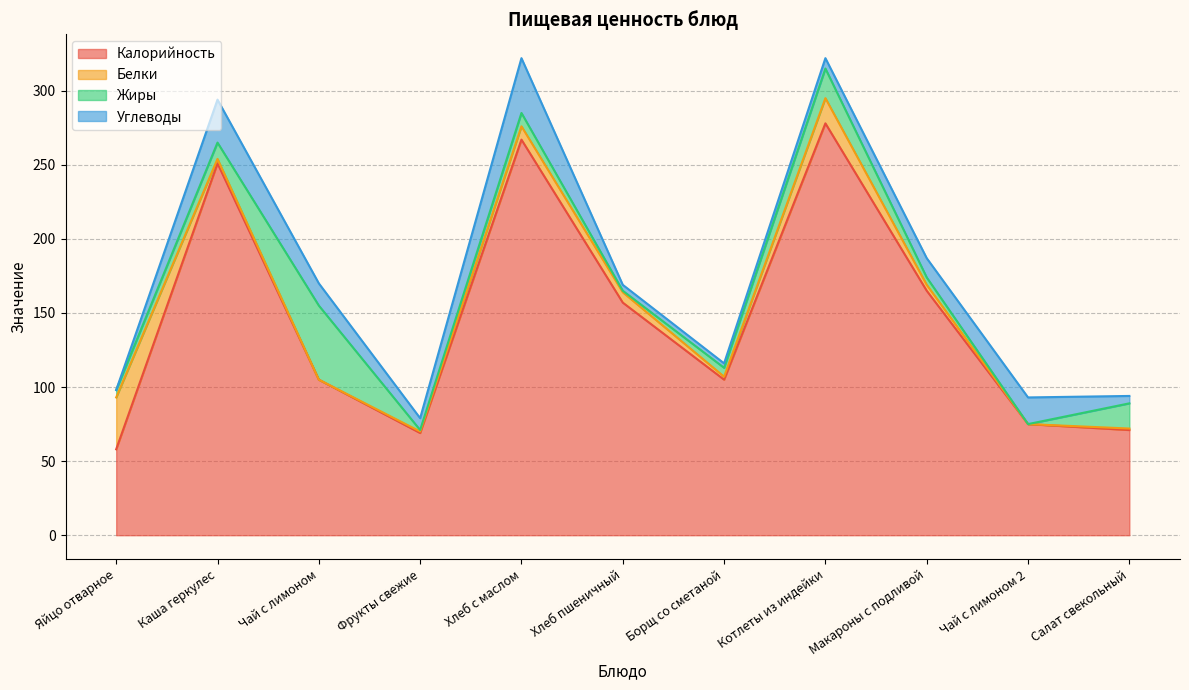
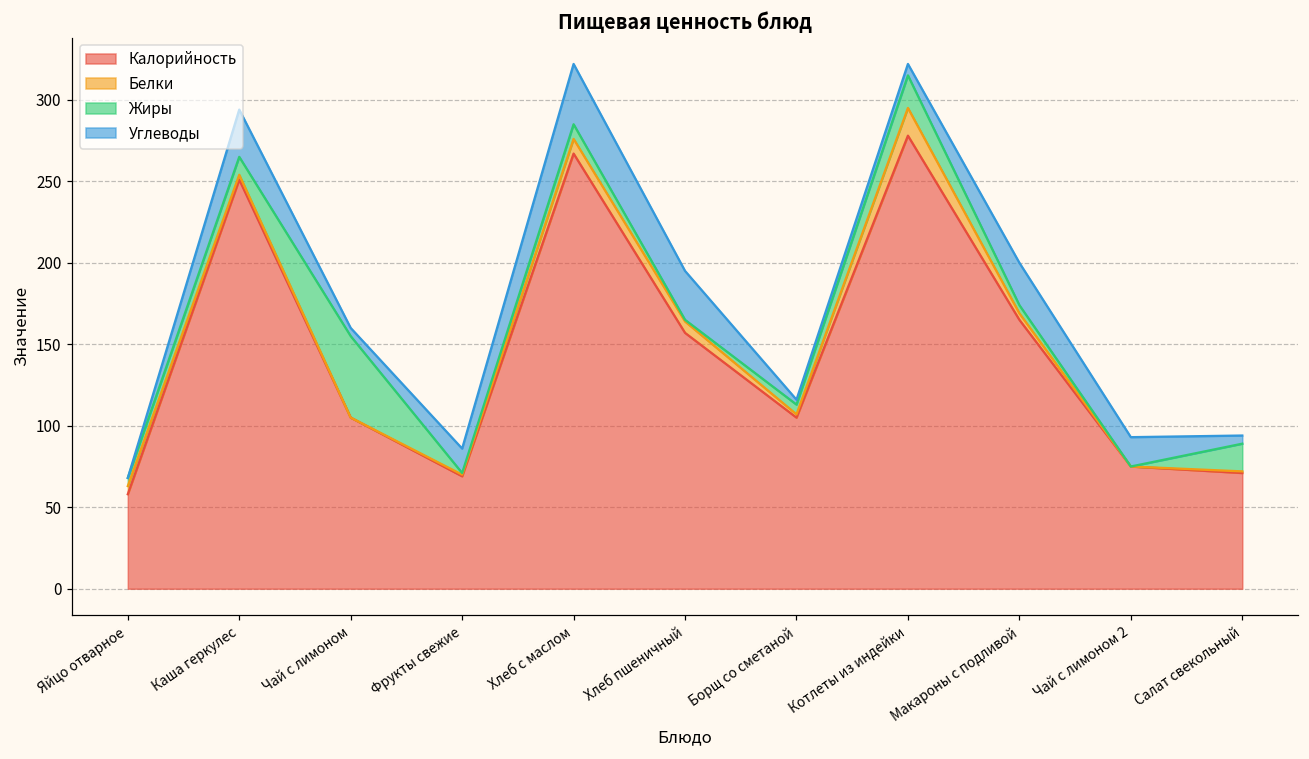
  {
    "Калорийность": {
      "Яйцо отварное": 58,
      "Каша геркулес": 251,
      "Хлеб с маслом": 267,
      "Хлеб пшеничный": 157,
      "Борщ со сметаной": 105,
      "Котлеты из индейки": 278,
      "Макароны с подливой": 165
    },
    "Белки": {
-     "Яйцо отварное": 35,
+     "Яйцо отварное": 5,
      "Каша геркулес": 3,
      "Хлеб с маслом": 9,
      "Борщ со сметаной": 2,
      "Котлеты из индейки": 17,
      "Макароны с подливой": 4
    },
    "Жиры": {
      "Каша геркулес": 11,
      "Чай с лимоном": 50,
      "Хлеб с маслом": 9,
      "Борщ со сметаной": 6,
      "Котлеты из индейки": 20,
      "Макароны с подливой": 5,
      "Салат свекольный": 17
    },
    "Углеводы": {
-     "Чай с лимоном": 15,
-     "Фрукты свежие": 8,
+     "Чай с лимоном": 5,
+     "Фрукты свежие": 15,
      "Хлеб с маслом": 37,
-     "Хлеб пшеничный": 4,
+     "Хлеб пшеничный": 30,
      "Борщ со сметаной": 3,
      "Котлеты из индейки": 7,
-     "Макароны с подливой": 13,
+     "Макароны с подливой": 26,
      "Чай с лимоном 2": 18,
      "Салат свекольный": 5
    }
  }
